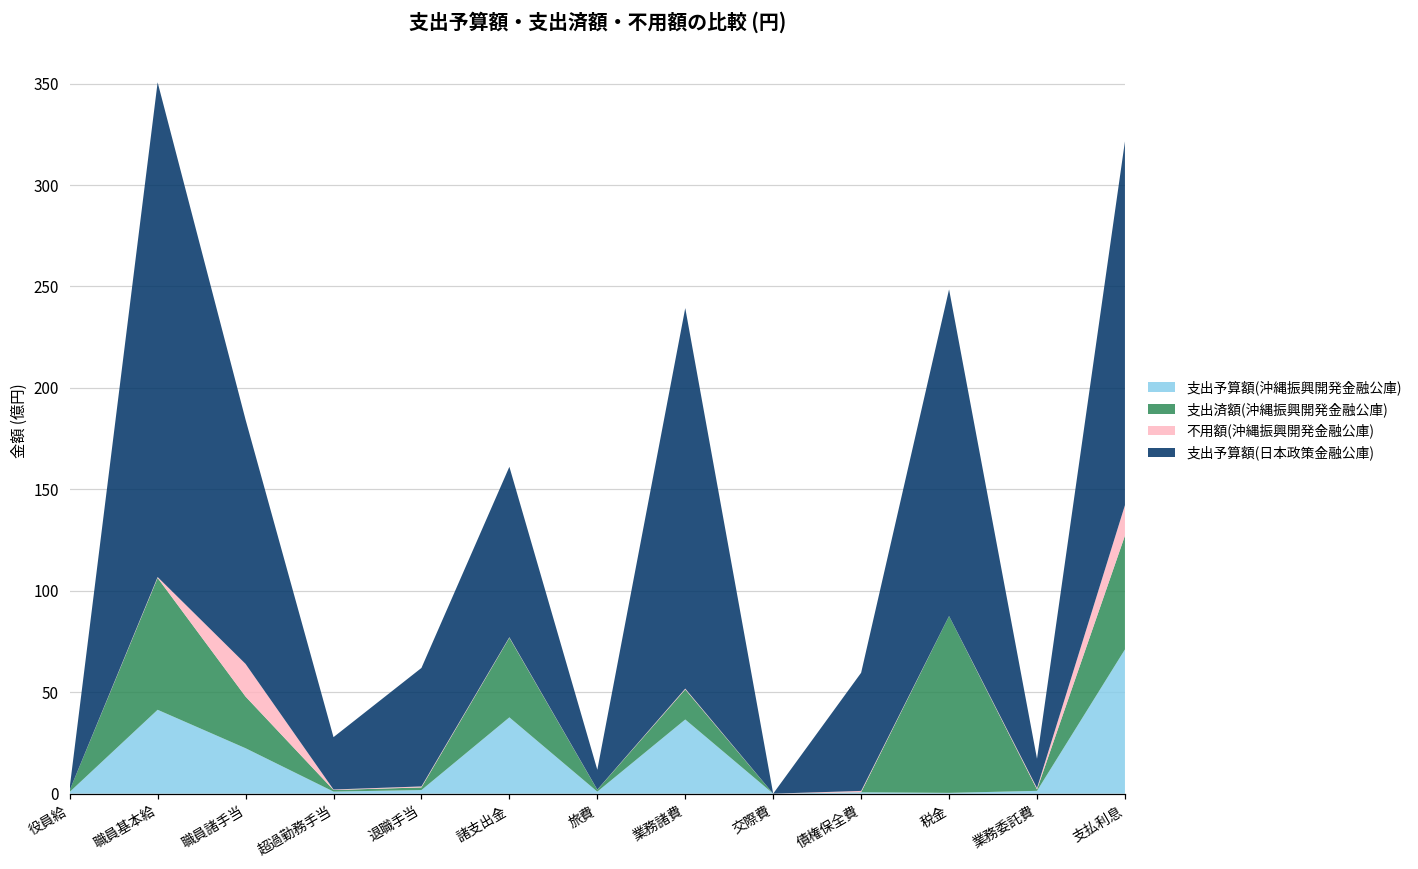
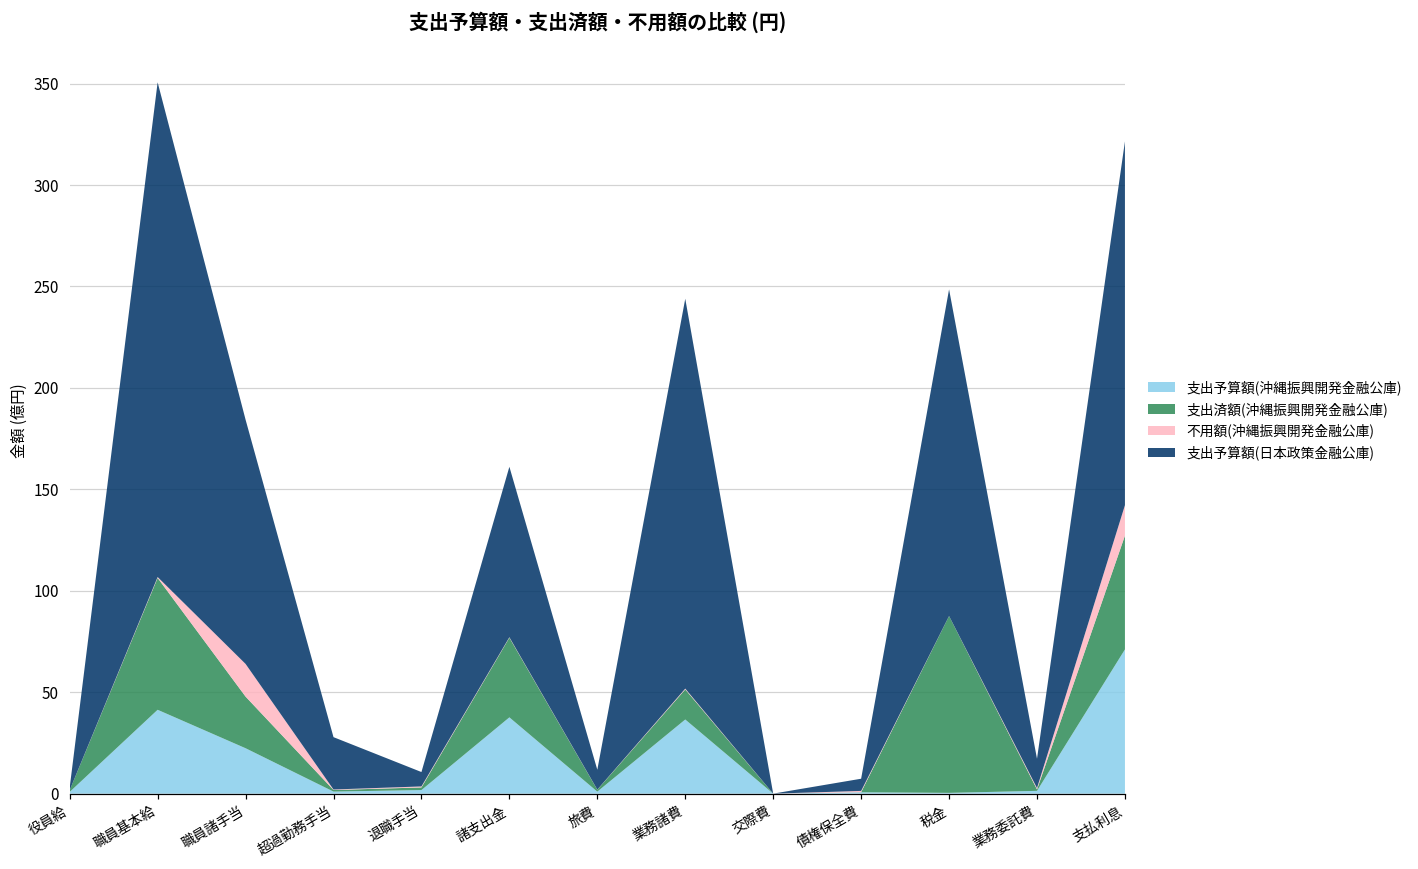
  {
    "支出予算額(沖縄振興開発金融公庫)": {
      "職員基本給": 41,
      "職員諸手当": 22,
      "諸支出金": 38,
      "業務諸費": 37,
      "支払利息": 71
    },
    "支出済額(沖縄振興開発金融公庫)": {
      "職員諸手当": 25,
      "支払利息": 56
    },
    "不用額(沖縄振興開発金融公庫)": {
      "職員諸手当": 16,
      "支払利息": 15
    },
    "支出予算額(日本政策金融公庫)": {
      "職員基本給": 244,
      "職員諸手当": 120,
      "超過勤務手当": 26,
-     "退職手当": 58,
+     "退職手当": 7,
      "諸支出金": 84,
      "旅費": 10,
-     "業務諸費": 188,
-     "債権保全費": 58,
+     "業務諸費": 192,
+     "債権保全費": 6,
      "税金": 161,
      "業務委託費": 14,
      "支払利息": 179
    }
  }
